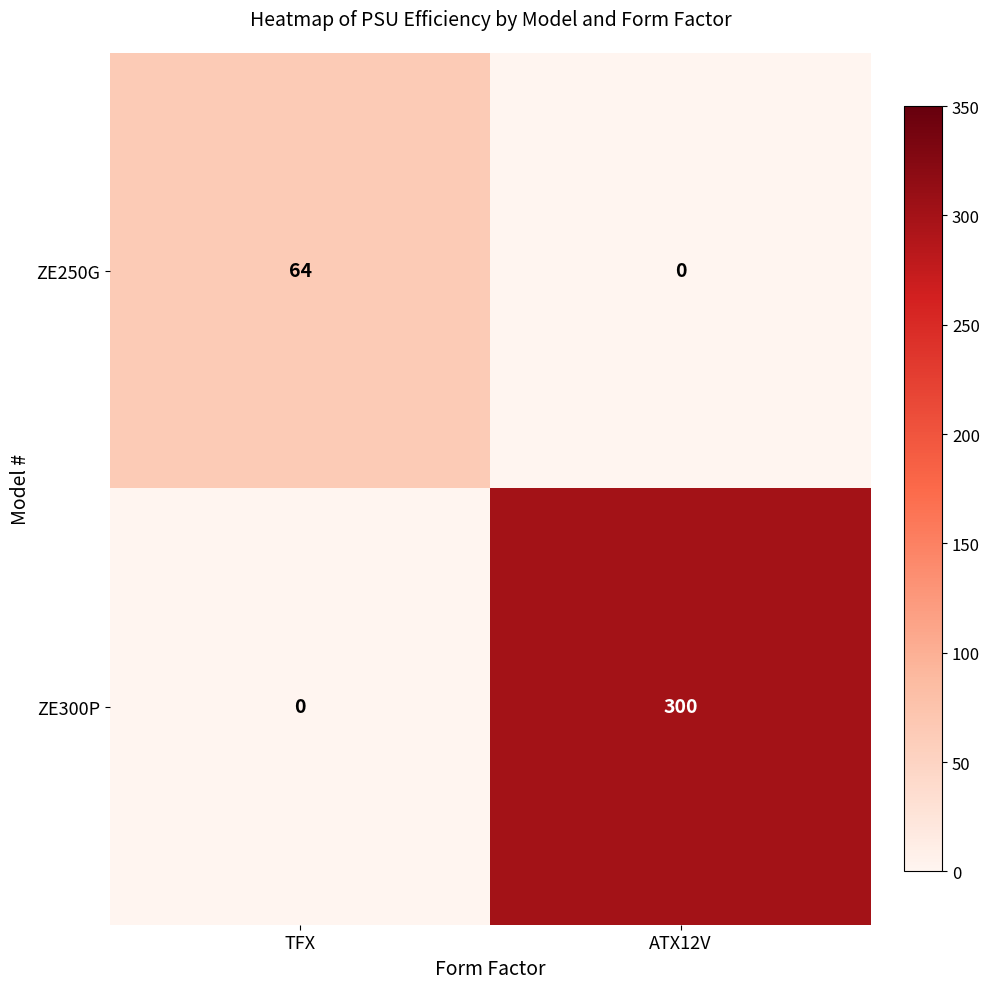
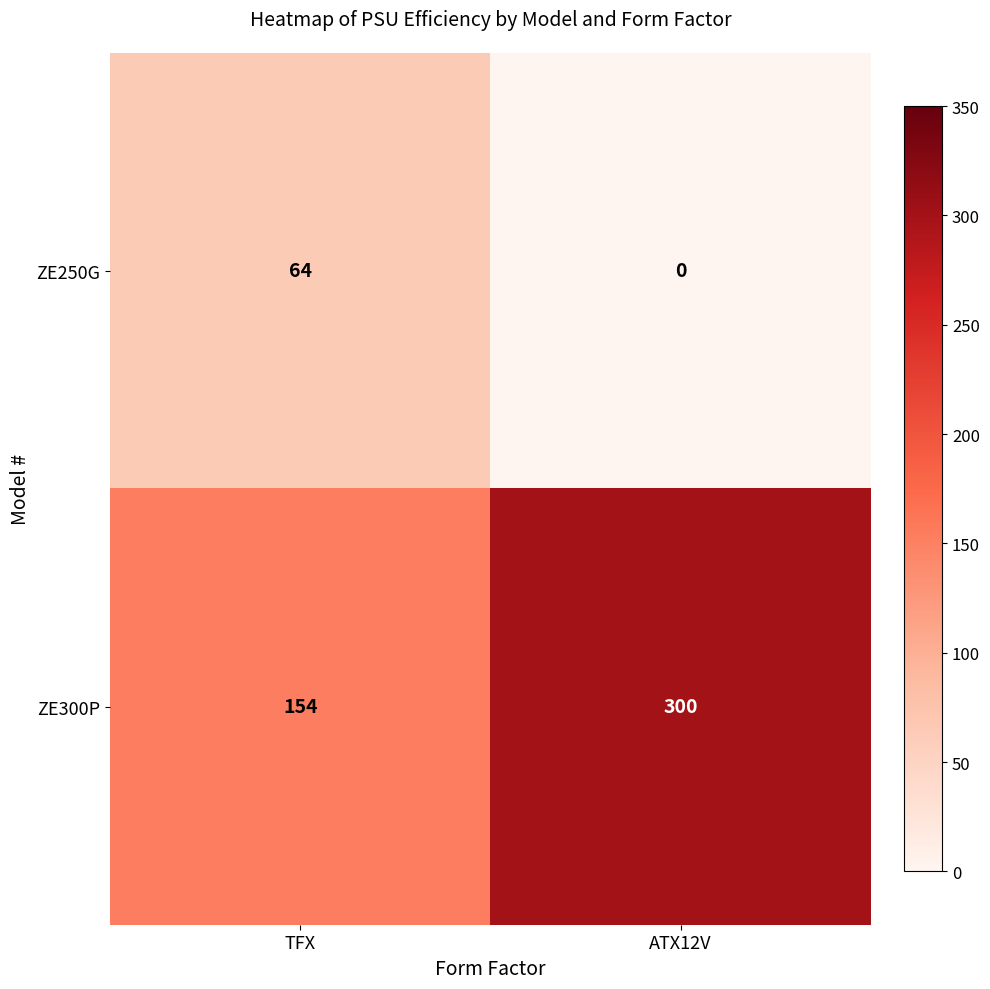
  {
    "ZE250G": {
      "TFX": 64,
      "ATX12V": 0
    },
    "ZE300P": {
-     "TFX": 0,
+     "TFX": 154,
      "ATX12V": 300
    }
  }
